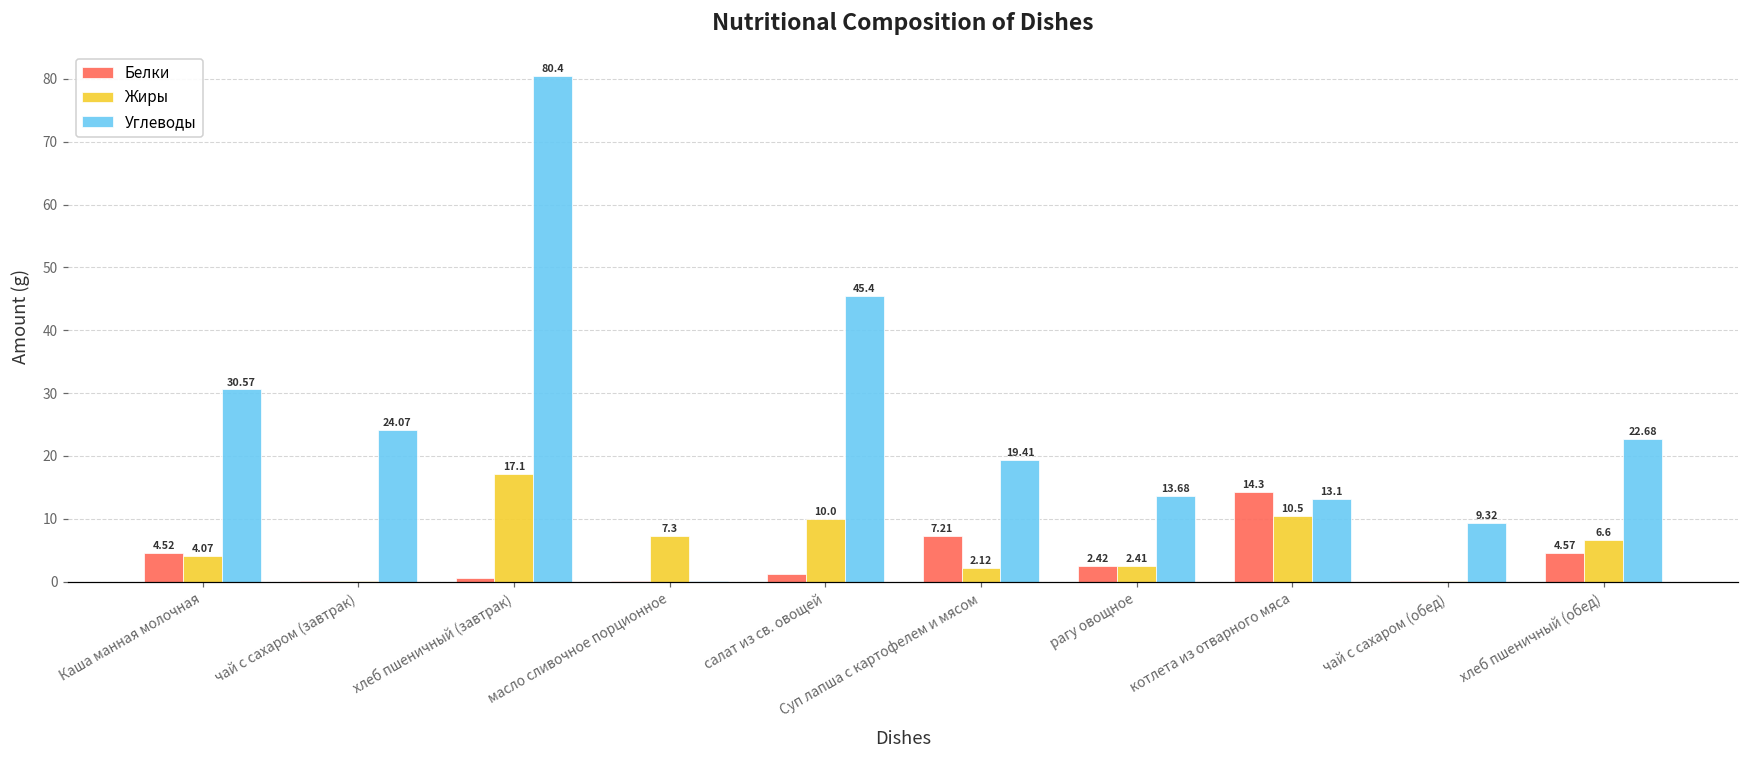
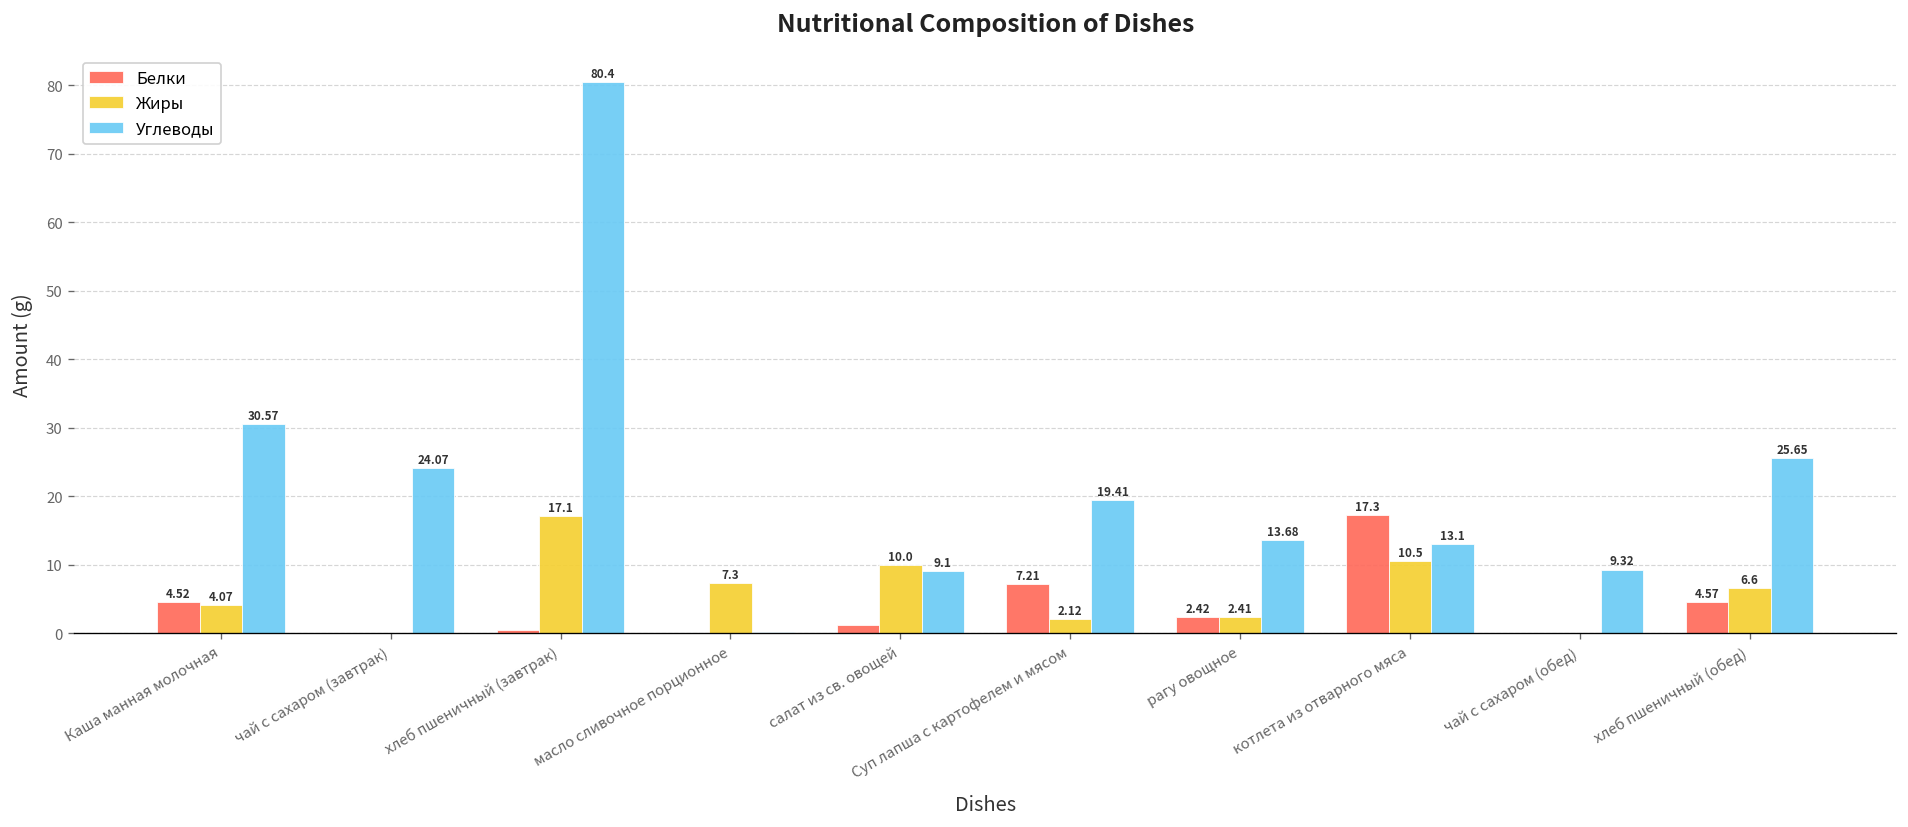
  {
    "Белки": {
      "Каша манная молочная": 4.52,
      "Суп лапша с картофелем и мясом": 7.21,
      "рагу овощное": 2.42,
-     "котлета из отварного мяса": 14.3,
+     "котлета из отварного мяса": 17.3,
      "хлеб пшеничный (обед)": 4.57
    },
    "Жиры": {
      "Каша манная молочная": 4.07,
      "хлеб пшеничный (завтрак)": 17.1,
      "масло сливочное порционное": 7.3,
      "салат из св. овощей": 10.0,
      "Суп лапша с картофелем и мясом": 2.12,
      "рагу овощное": 2.41,
      "котлета из отварного мяса": 10.5,
      "хлеб пшеничный (обед)": 6.6
    },
    "Углеводы": {
      "Каша манная молочная": 30.57,
      "чай с сахаром (завтрак)": 24.07,
      "хлеб пшеничный (завтрак)": 80.4,
-     "салат из св. овощей": 45.4,
+     "салат из св. овощей": 9.1,
      "Суп лапша с картофелем и мясом": 19.41,
      "рагу овощное": 13.68,
      "котлета из отварного мяса": 13.1,
      "чай с сахаром (обед)": 9.32,
-     "хлеб пшеничный (обед)": 22.68
+     "хлеб пшеничный (обед)": 25.65
    }
  }
